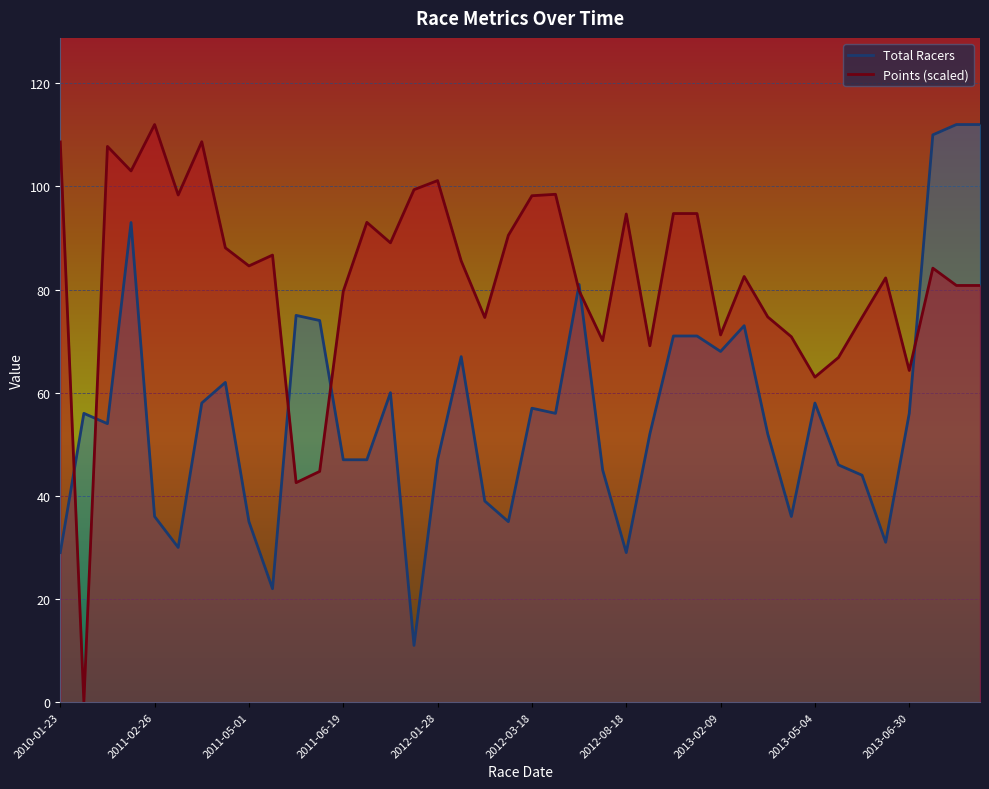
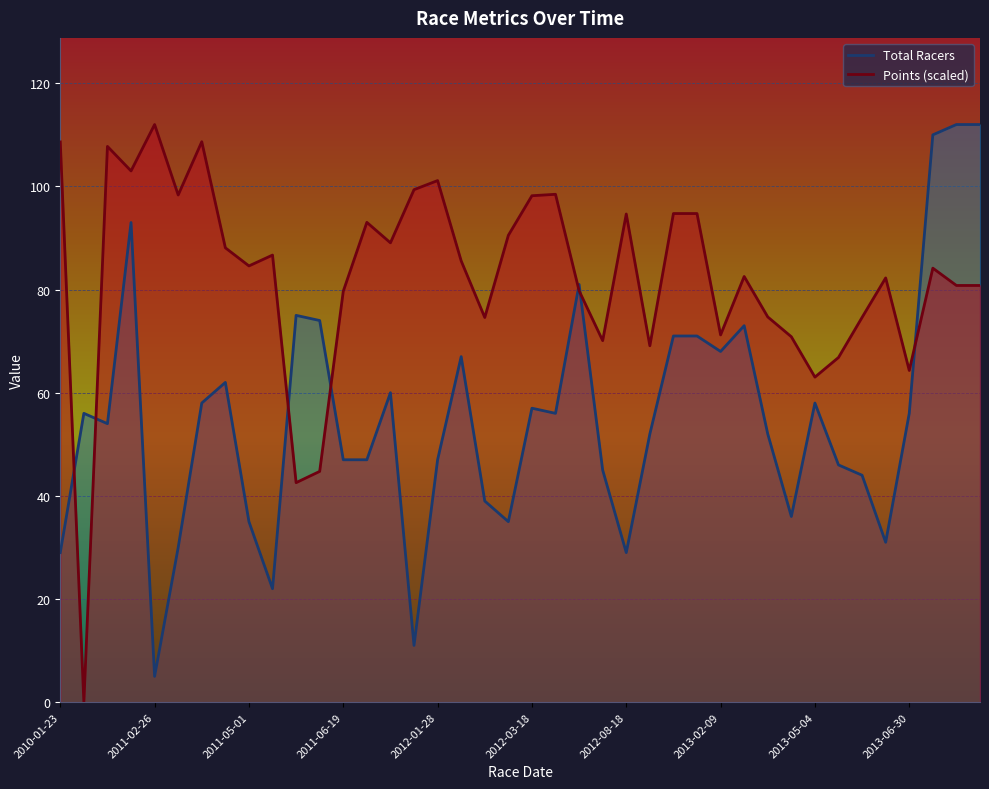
  {
    "Total Racers": {
      "2010-01-23": 29,
-     "2011-02-26": 36,
+     "2011-02-26": 5,
      "2011-05-01": 35,
      "2011-06-19": 47,
      "2012-03-18": 57,
      "2012-08-18": 29,
      "2013-02-09": 68,
      "2013-05-04": 58,
      "2013-06-30": 56
    },
    "Points (scaled)": {
      "2010-01-23": 109,
      "2011-02-26": 112,
      "2011-05-01": 85,
      "2011-06-19": 80,
      "2012-03-18": 98,
      "2012-08-18": 95,
      "2013-02-09": 71,
      "2013-05-04": 63,
      "2013-06-30": 64
    }
  }
